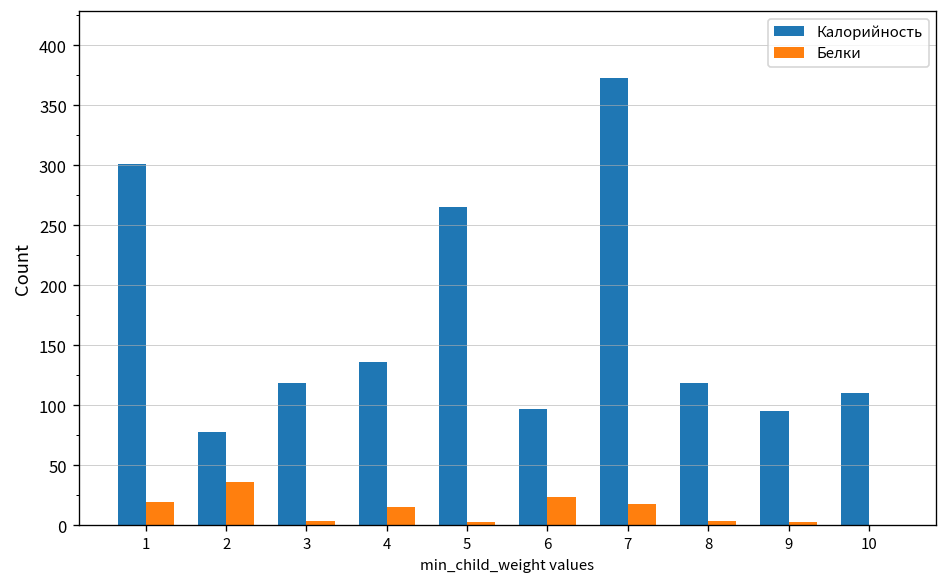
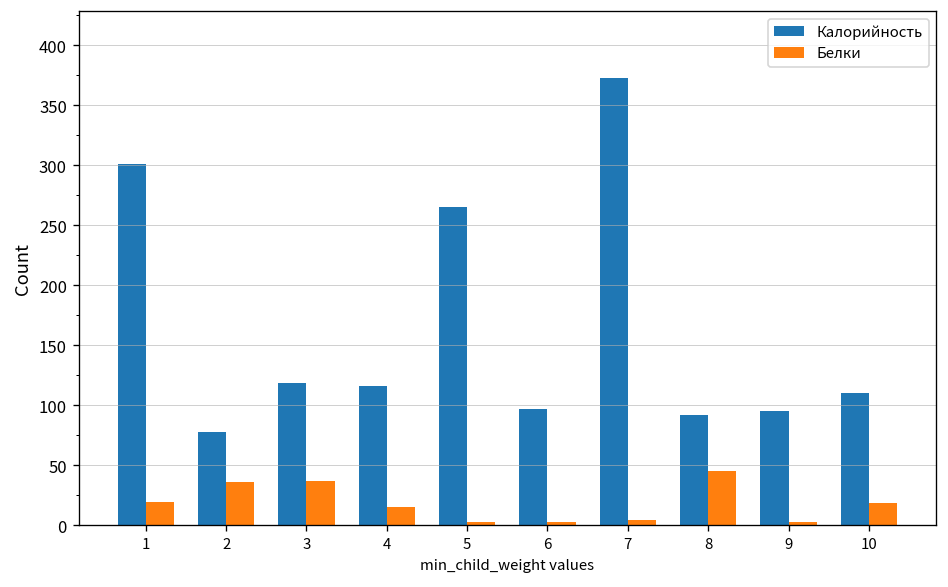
  {
    "Калорийность": {
      "1": 301,
      "2": 78,
      "3": 118,
-     "4": 136,
+     "4": 116,
      "5": 265,
      "6": 97,
      "7": 372,
-     "8": 118,
+     "8": 92,
      "9": 95,
      "10": 110
    },
    "Белки": {
      "1": 19,
      "2": 36,
-     "3": 4,
+     "3": 37,
      "4": 15,
      "5": 3,
-     "6": 23,
-     "7": 18,
-     "8": 4,
+     "6": 3,
+     "7": 5,
+     "8": 45,
      "9": 3,
-     "10": 1
+     "10": 19
    }
  }
